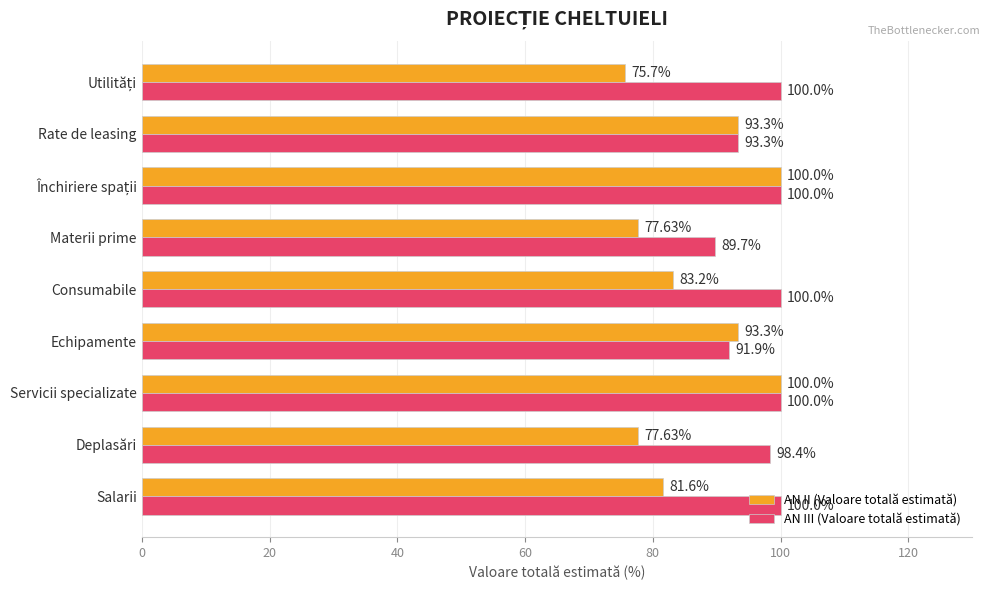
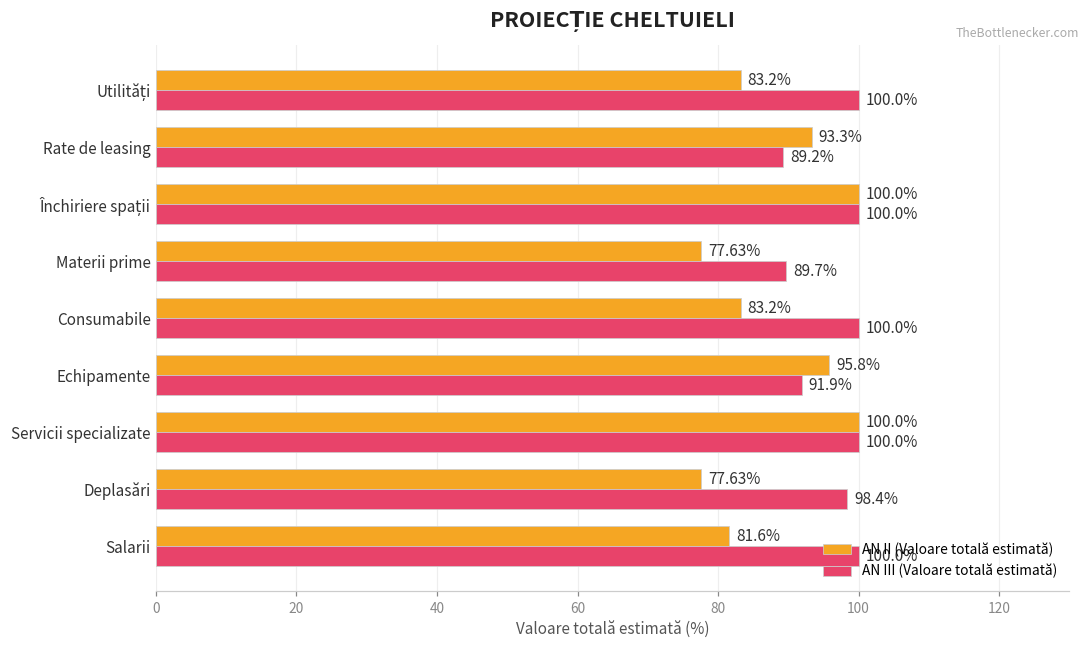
  {
    "AN II (Valoare totală estimată)": {
-     "Utilități": "75.7%",
+     "Utilități": "83.2%",
      "Rate de leasing": "93.3%",
      "Închiriere spații": "100.0%",
      "Materii prime": "77.63%",
      "Consumabile": "83.2%",
-     "Echipamente": "93.3%",
+     "Echipamente": "95.8%",
      "Servicii specializate": "100.0%",
      "Deplasări": "77.63%",
      "Salarii": "81.6%"
    },
    "AN III (Valoare totală estimată)": {
      "Utilități": "100.0%",
-     "Rate de leasing": "93.3%",
+     "Rate de leasing": "89.2%",
      "Închiriere spații": "100.0%",
      "Materii prime": "89.7%",
      "Consumabile": "100.0%",
      "Echipamente": "91.9%",
      "Servicii specializate": "100.0%",
      "Deplasări": "98.4%",
      "Salarii": "100.0%"
    }
  }
